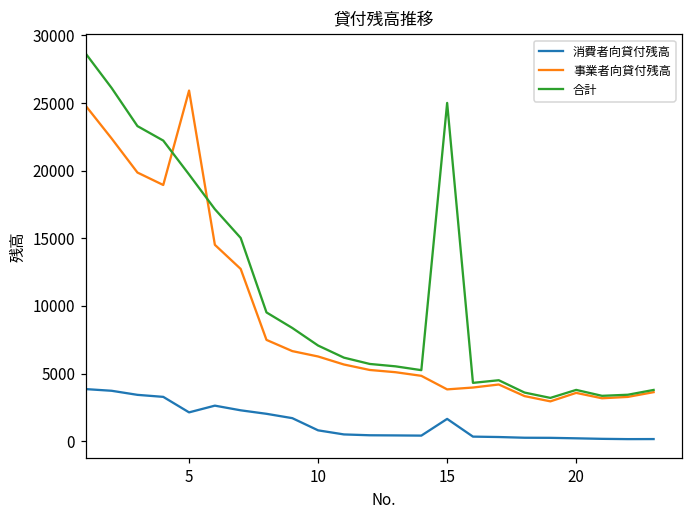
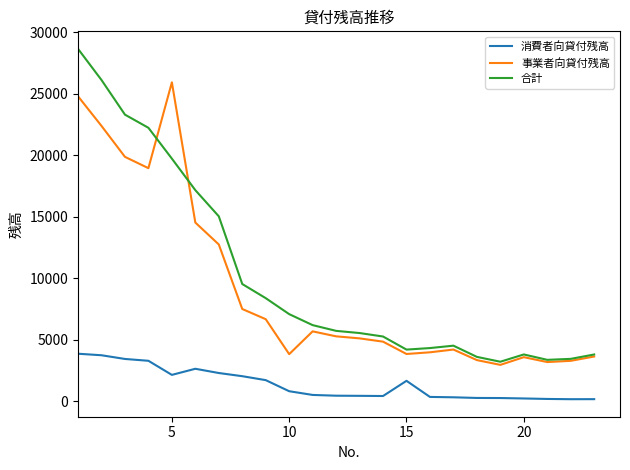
  {
    "消費者向貸付残高": {
      "5": 2100,
      "10": 800,
      "15": 1700,
      "20": 200
    },
    "事業者向貸付残高": {
      "5": 25900,
-     "10": 6300,
+     "10": 3800,
      "15": 3800,
      "20": 3600
    },
    "合計": {
      "5": 19700,
      "10": 7100,
-     "15": 25000,
+     "15": 4200,
      "20": 3800
    }
  }
